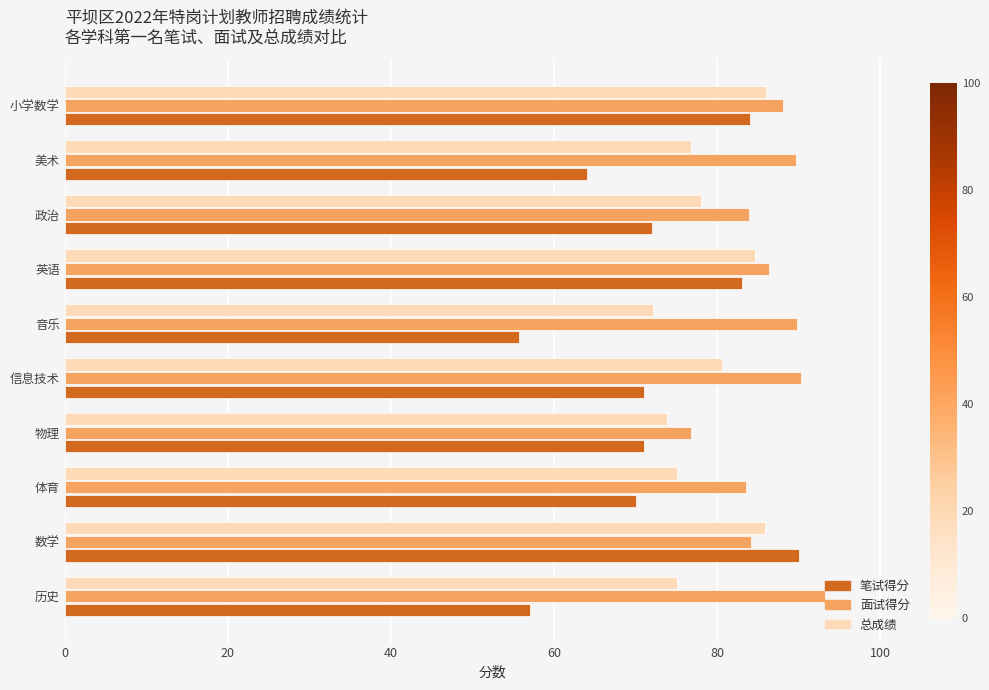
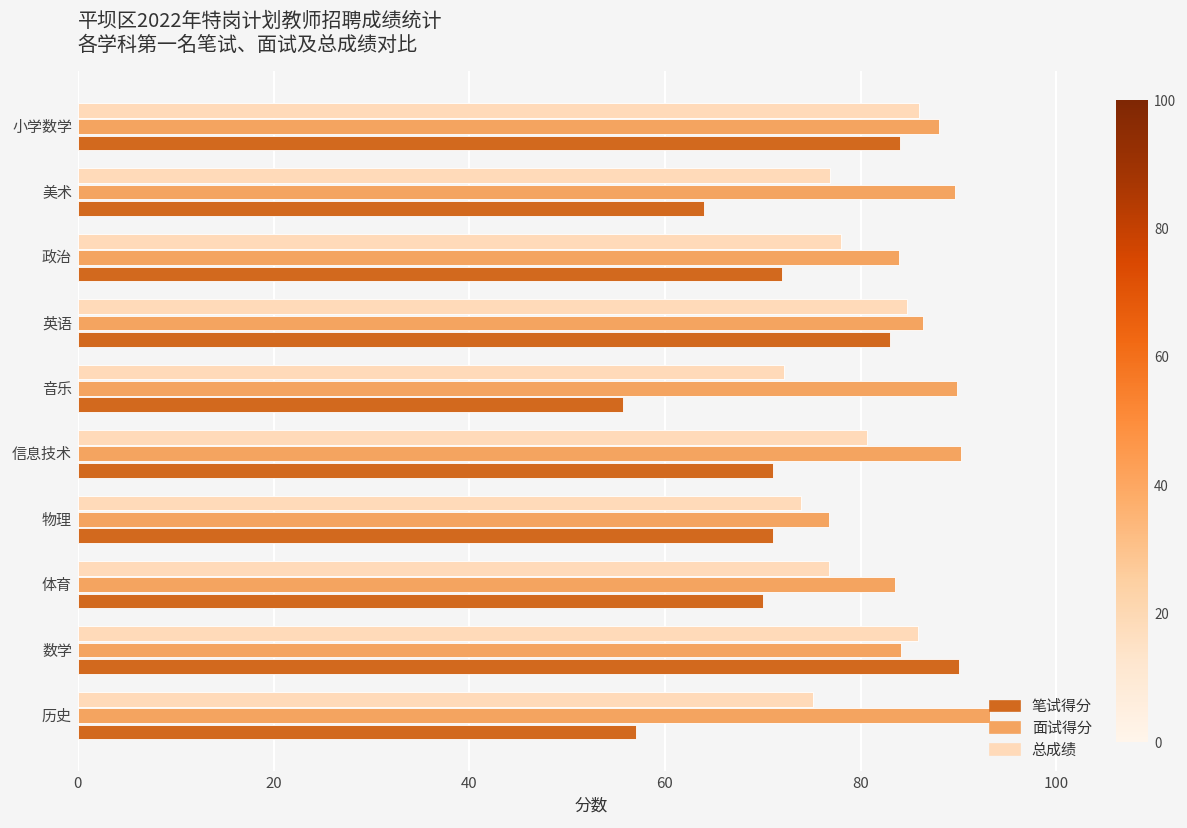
  {
    "笔试得分": {
      "小学数学": 84,
      "美术": 64,
      "政治": 72,
      "英语": 83,
      "音乐": 56,
      "信息技术": 71,
      "物理": 71,
      "体育": 70,
      "数学": 90,
      "历史": 57
    },
    "面试得分": {
      "小学数学": 88,
      "美术": 90,
      "政治": 84,
      "英语": 86,
      "音乐": 90,
      "信息技术": 90,
      "物理": 77,
      "体育": 84,
      "数学": 84,
      "历史": 93
    },
    "总成绩": {
      "小学数学": 86,
      "美术": 77,
      "政治": 78,
      "英语": 85,
      "音乐": 72,
      "信息技术": 81,
      "物理": 74,
-     "体育": 75,
+     "体育": 77,
      "数学": 86,
      "历史": 75
    }
  }
